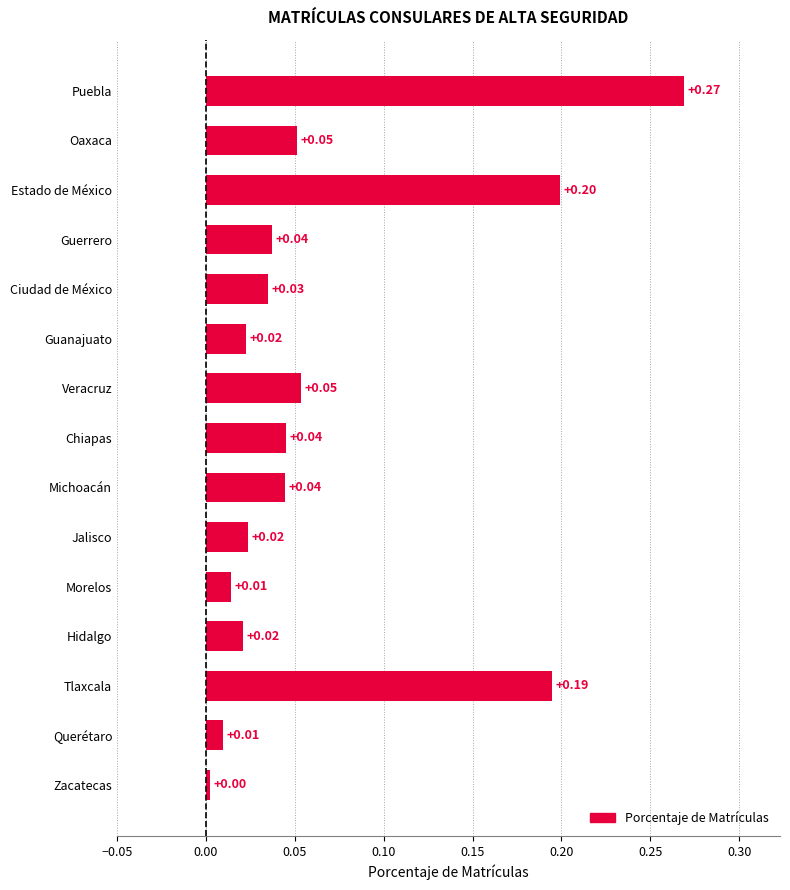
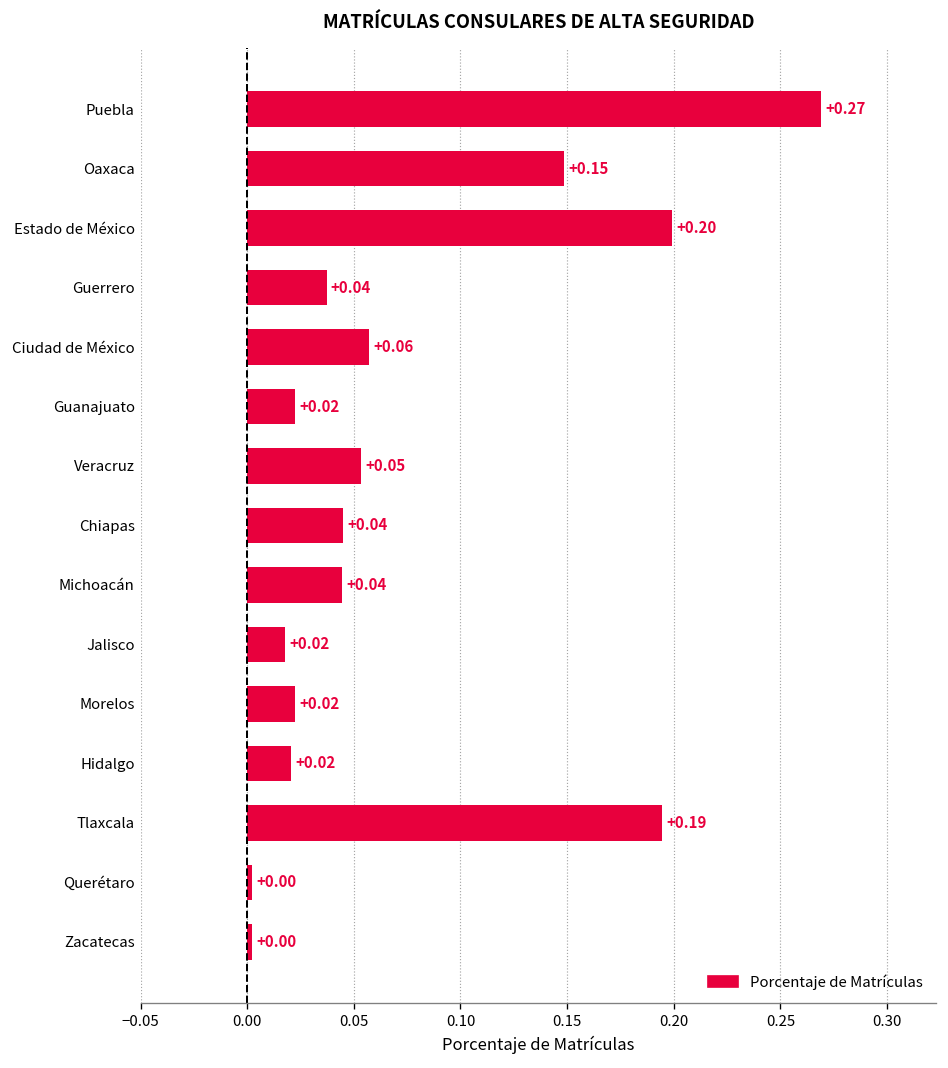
  {
    "Puebla": "+0.27",
-   "Oaxaca": "+0.05",
+   "Oaxaca": "+0.15",
    "Estado de México": "+0.20",
    "Guerrero": "+0.04",
-   "Ciudad de México": "+0.03",
+   "Ciudad de México": "+0.06",
    "Guanajuato": "+0.02",
    "Veracruz": "+0.05",
    "Chiapas": "+0.04",
    "Michoacán": "+0.04",
-   "Jalisco": "0.024",
-   "Morelos": "+0.01",
+   "Jalisco": "0.018",
+   "Morelos": "+0.02",
    "Hidalgo": "+0.02",
    "Tlaxcala": "+0.19",
-   "Querétaro": "+0.01",
+   "Querétaro": "+0.00",
    "Zacatecas": "+0.00"
  }
